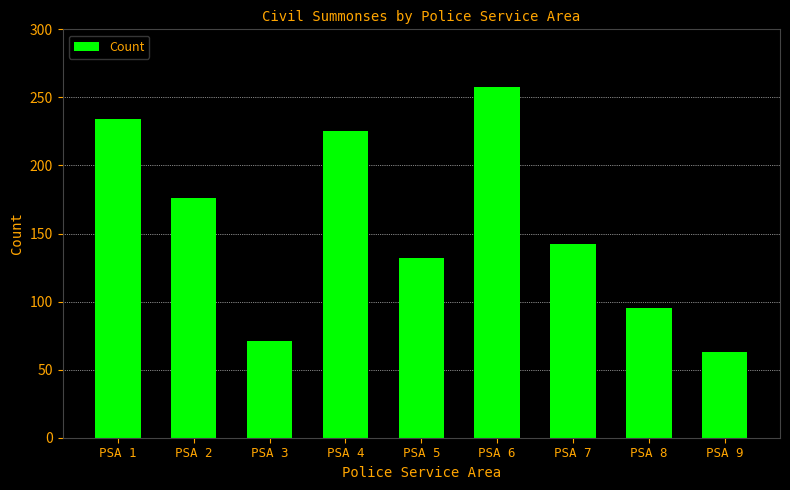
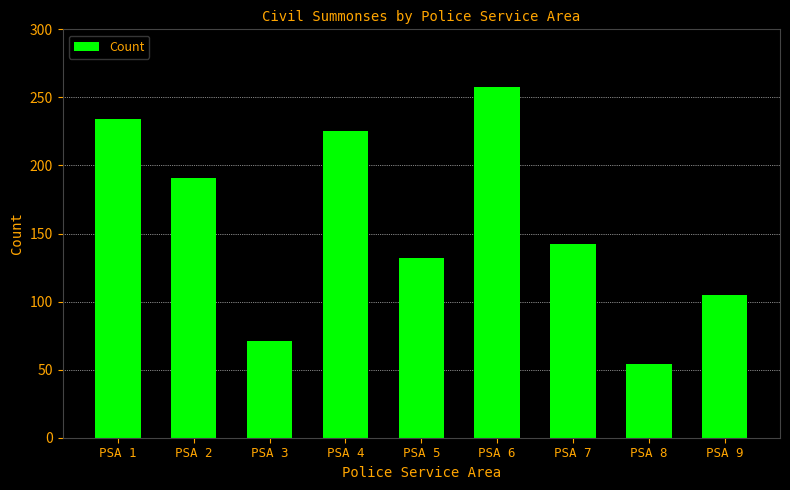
  {
    "PSA 1": 234,
-   "PSA 2": 176,
+   "PSA 2": 191,
    "PSA 3": 71,
    "PSA 4": 225,
    "PSA 5": 132,
    "PSA 6": 258,
    "PSA 7": 142,
-   "PSA 8": 95,
-   "PSA 9": 63
+   "PSA 8": 54,
+   "PSA 9": 105
  }
